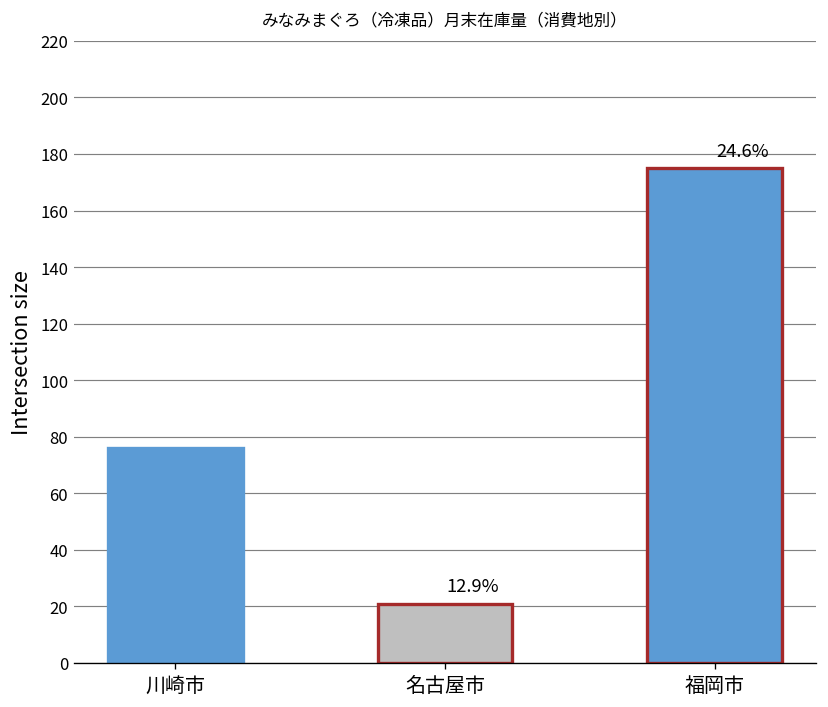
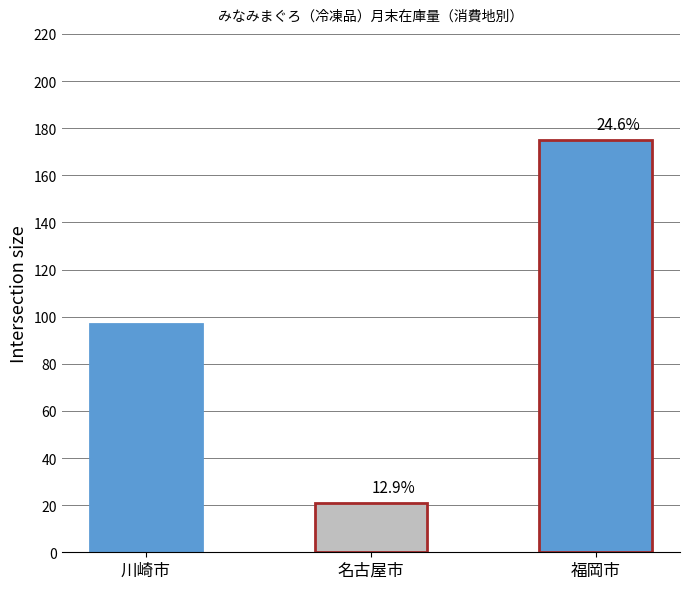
  {
-   "川崎市": 76
+   "川崎市": 97
  }
